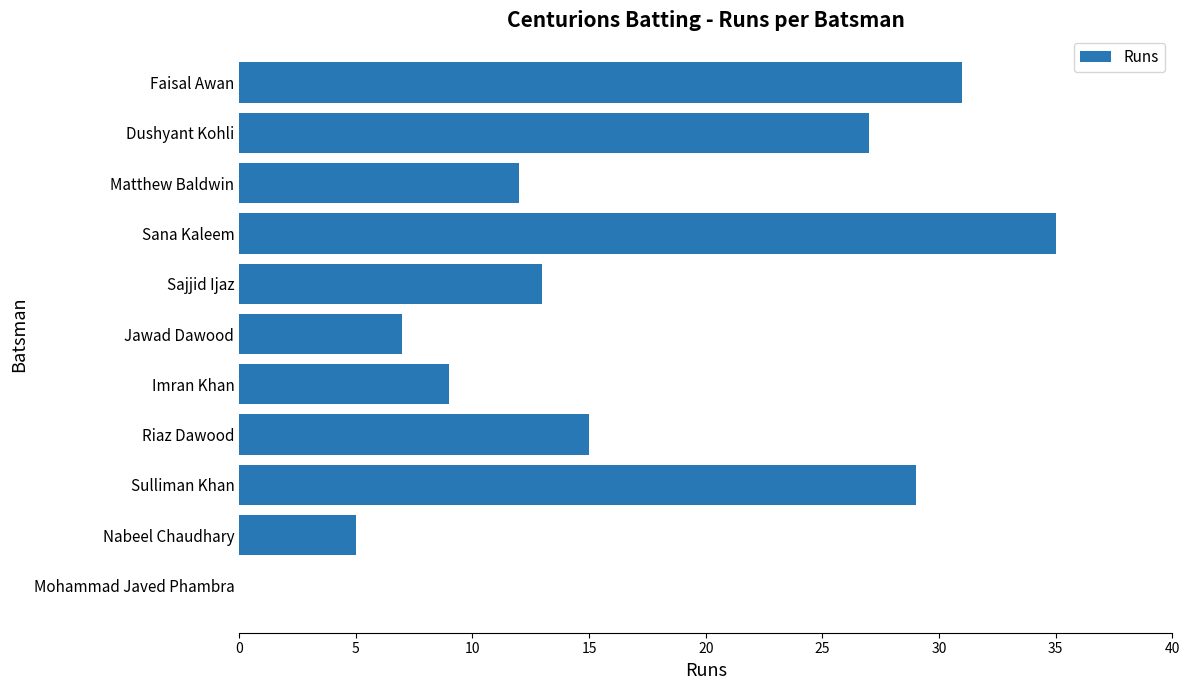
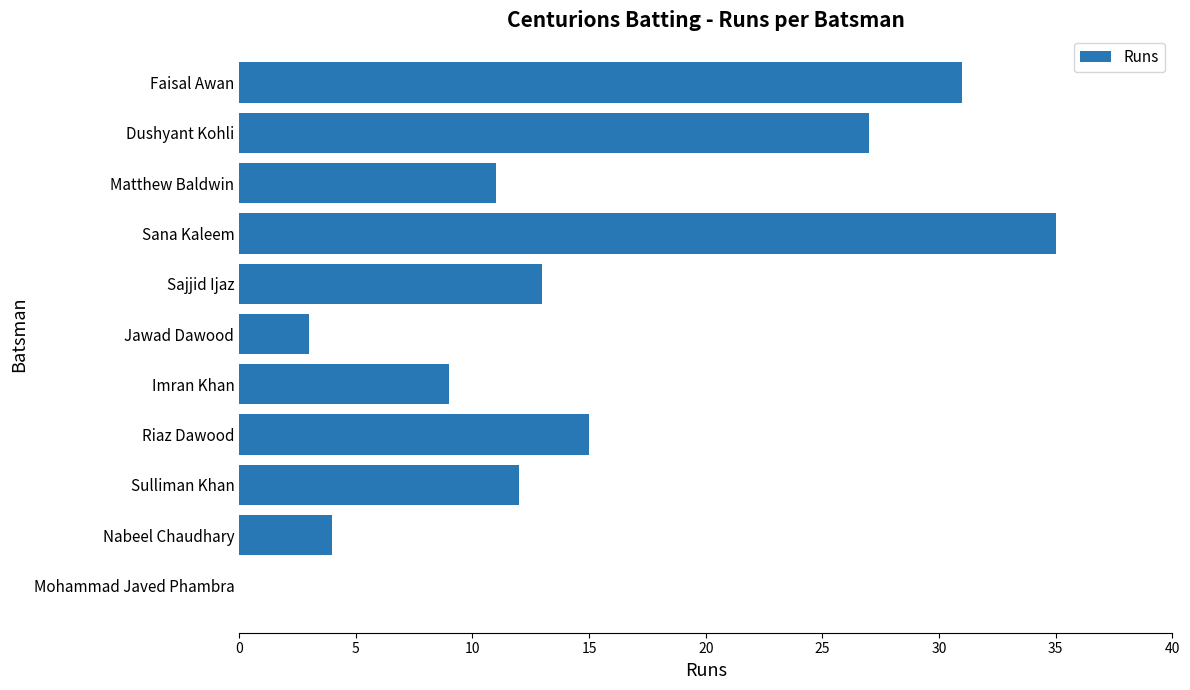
  {
    "Faisal Awan": 31,
    "Dushyant Kohli": 27,
-   "Matthew Baldwin": 12,
+   "Matthew Baldwin": 11,
    "Sana Kaleem": 35,
    "Sajjid Ijaz": 13,
-   "Jawad Dawood": 7,
+   "Jawad Dawood": 3,
    "Imran Khan": 9,
    "Riaz Dawood": 15,
-   "Sulliman Khan": 29,
-   "Nabeel Chaudhary": 5,
+   "Sulliman Khan": 12,
+   "Nabeel Chaudhary": 4,
    "Mohammad Javed Phambra": 0
  }
